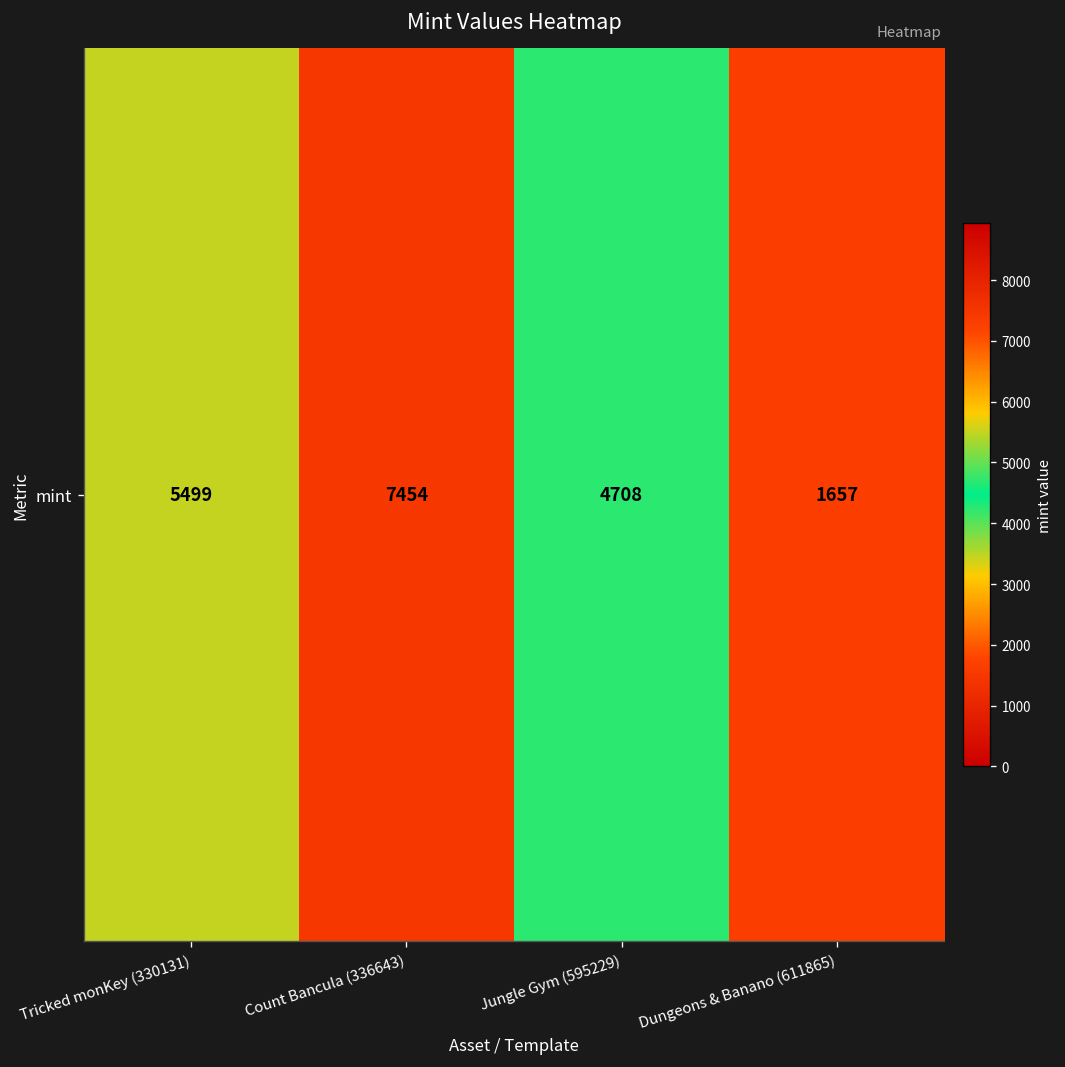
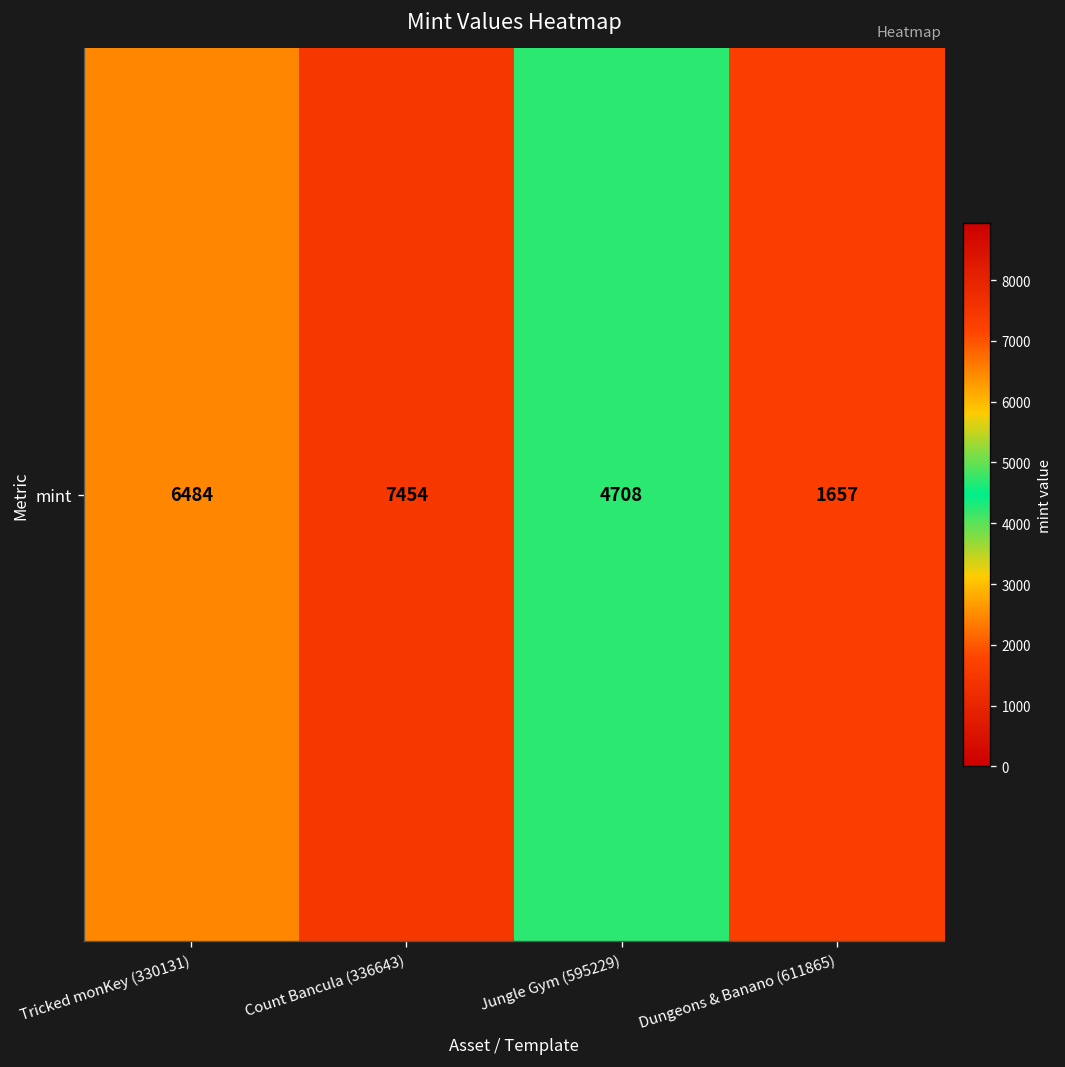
  {
    "mint": {
-     "Tricked monKey (330131)": 5499,
+     "Tricked monKey (330131)": 6484,
      "Count Bancula (336643)": 7454,
      "Jungle Gym (595229)": 4708,
      "Dungeons & Banano (611865)": 1657
    }
  }
